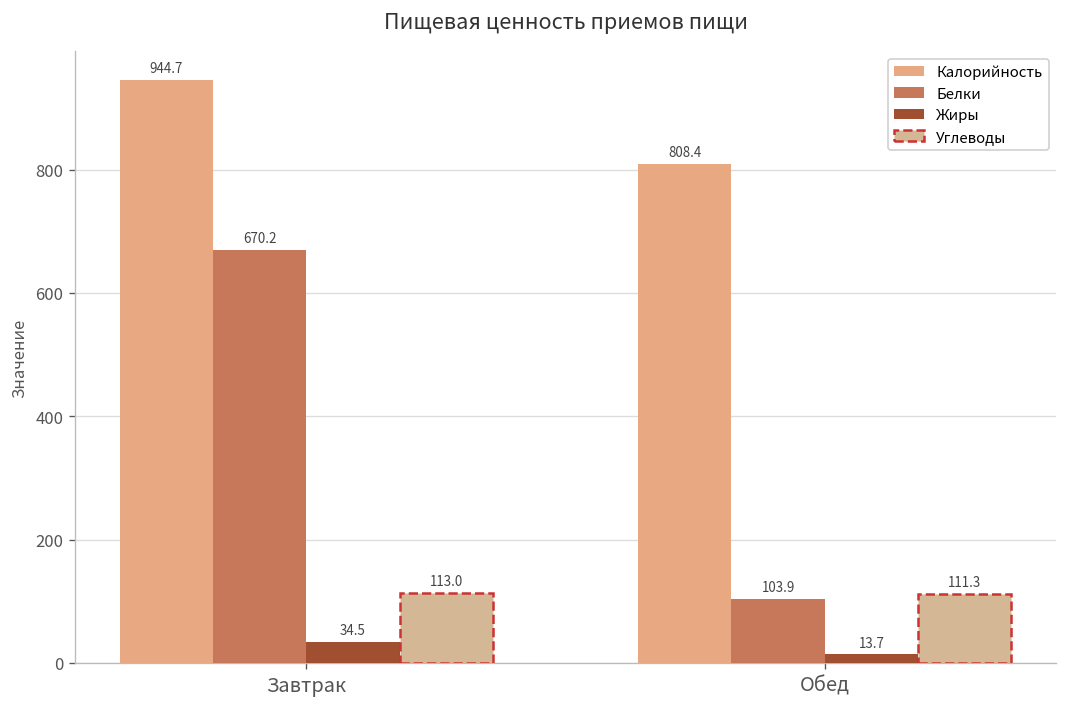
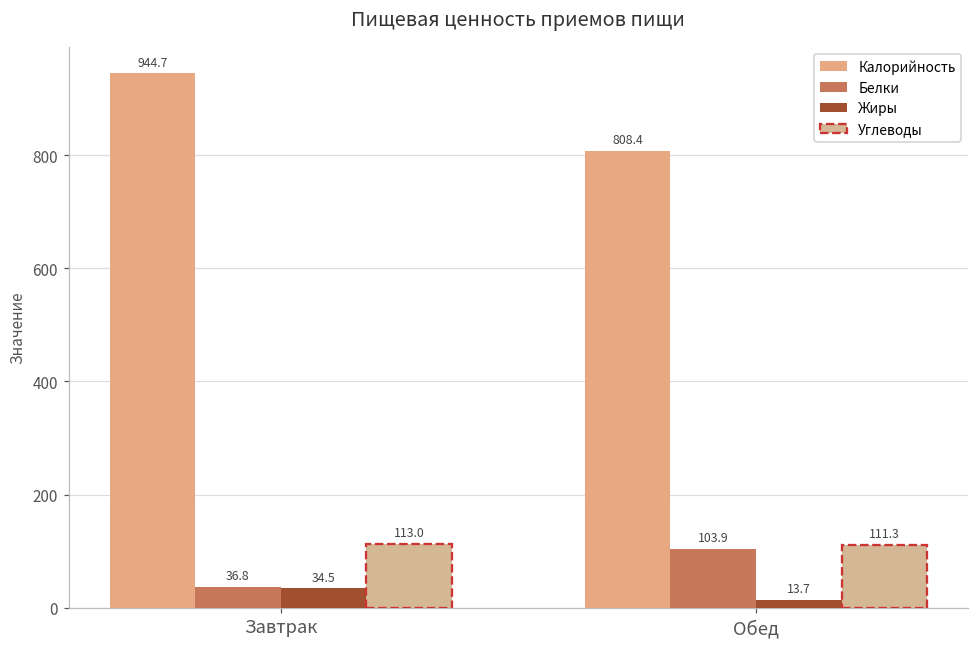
  {
    "Белки": {
-     "Завтрак": 670.2,
+     "Завтрак": 36.8,
      "Обед": 103.9
    },
    "Жиры": {
      "Завтрак": 34.5,
      "Обед": 13.7
    }
  }
